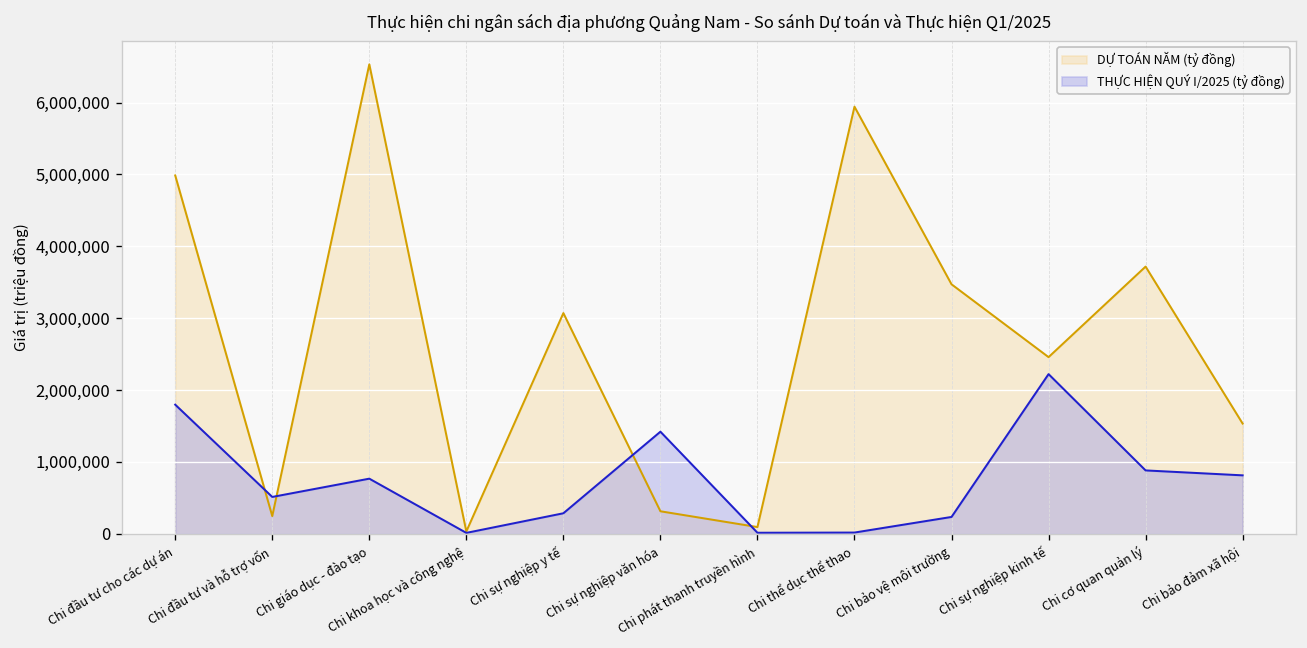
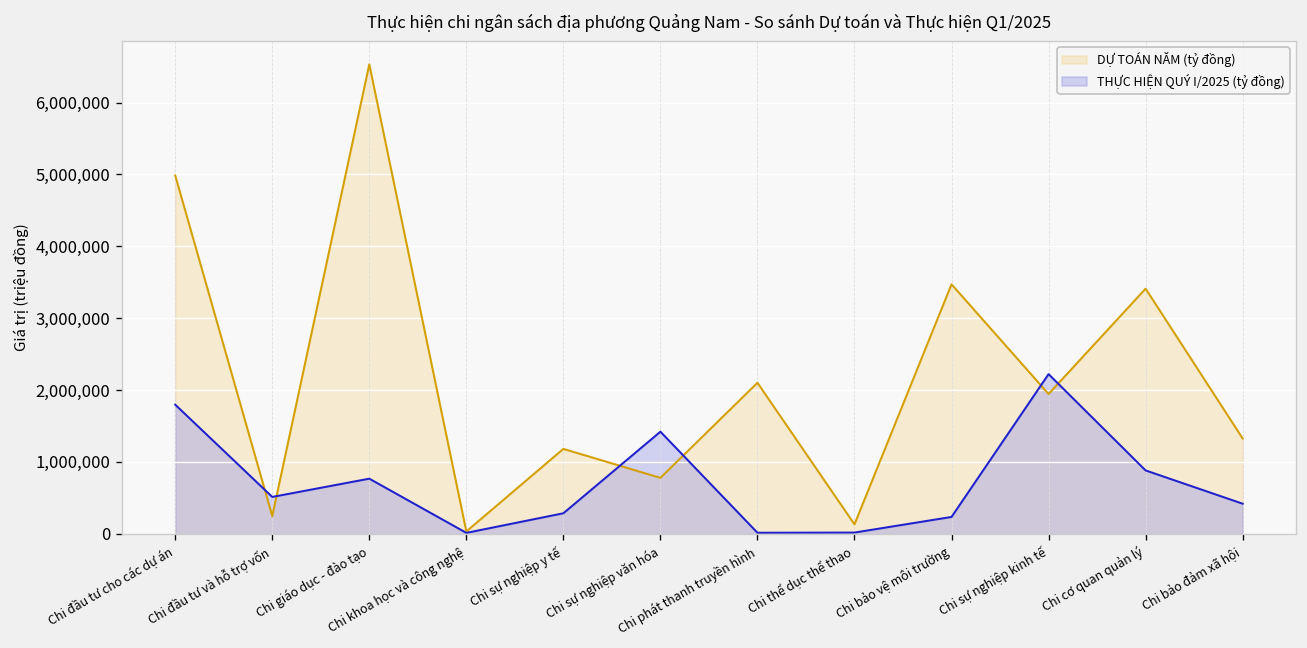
  {
    "DỰ TOÁN NĂM (tỷ đồng)": {
      "Chi đầu tư cho các dự án": "5,000,000",
      "Chi đầu tư và hỗ trợ vốn": "200,000",
      "Chi giáo dục - đào tạo": "6,500,000",
-     "Chi sự nghiệp y tế": "3,100,000",
-     "Chi sự nghiệp văn hóa": "300,000",
-     "Chi phát thanh truyền hình": "100,000",
-     "Chi thể dục thể thao": "5,900,000",
+     "Chi sự nghiệp y tế": "1,200,000",
+     "Chi sự nghiệp văn hóa": "800,000",
+     "Chi phát thanh truyền hình": "2,100,000",
+     "Chi thể dục thể thao": "100,000",
      "Chi bảo vệ môi trường": "3,500,000",
-     "Chi sự nghiệp kinh tế": "2,500,000",
-     "Chi cơ quan quản lý": "3,700,000",
-     "Chi bảo đảm xã hội": "1,500,000"
+     "Chi sự nghiệp kinh tế": "1,900,000",
+     "Chi cơ quan quản lý": "3,400,000",
+     "Chi bảo đảm xã hội": "1,300,000"
    },
    "THỰC HIỆN QUÝ I/2025 (tỷ đồng)": {
      "Chi đầu tư cho các dự án": "1,800,000",
      "Chi đầu tư và hỗ trợ vốn": "500,000",
      "Chi giáo dục - đào tạo": "800,000",
      "Chi sự nghiệp y tế": "300,000",
      "Chi sự nghiệp văn hóa": "1,400,000",
      "Chi phát thanh truyền hình": "0",
      "Chi thể dục thể thao": "0",
      "Chi bảo vệ môi trường": "200,000",
      "Chi sự nghiệp kinh tế": "2,200,000",
      "Chi cơ quan quản lý": "900,000",
-     "Chi bảo đảm xã hội": "800,000"
+     "Chi bảo đảm xã hội": "400,000"
    }
  }
